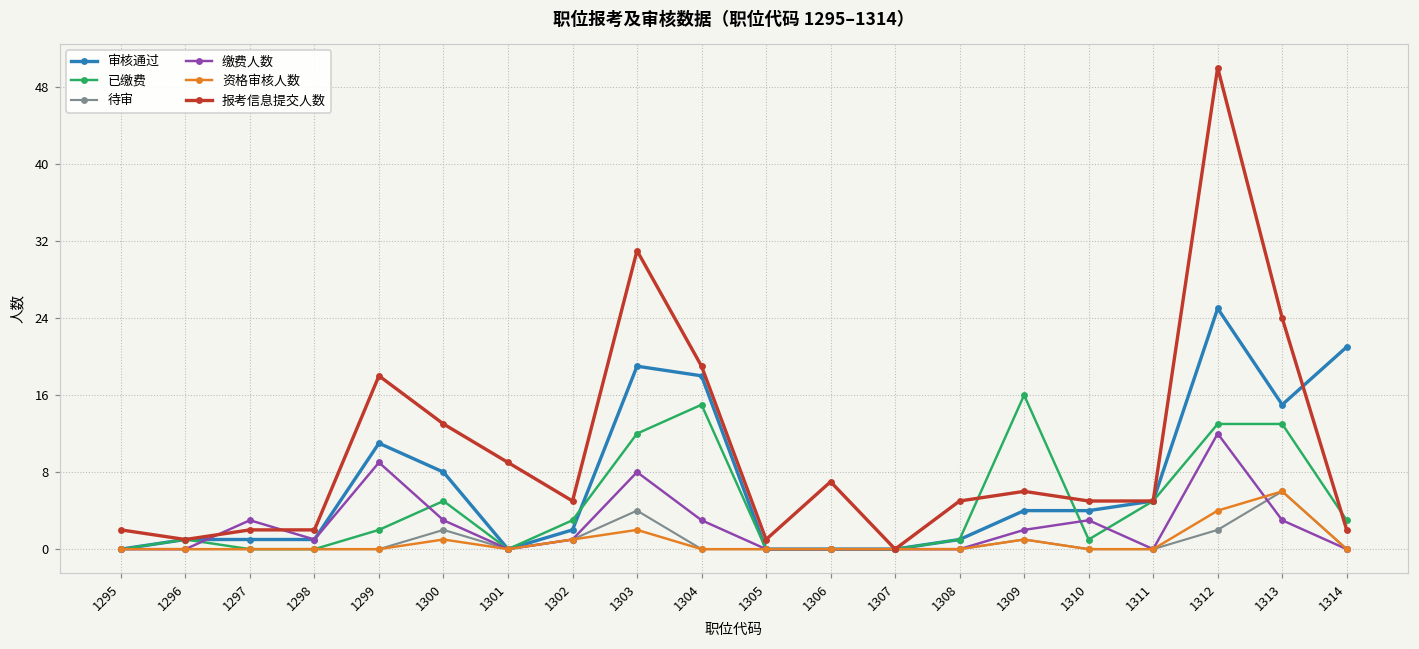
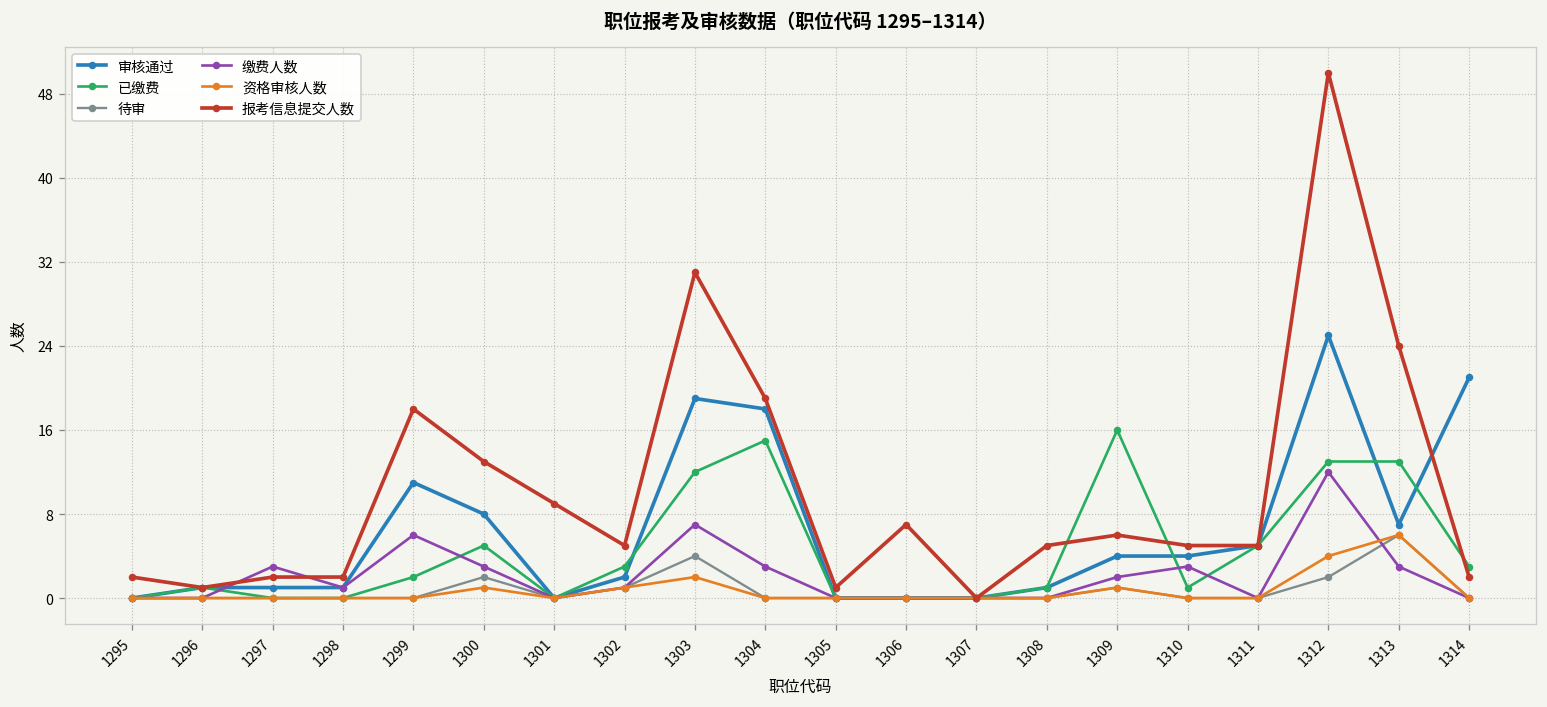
  {
    "审核通过": {
      "1297": 1,
      "1299": 11,
      "1300": 8,
      "1302": 2,
      "1303": 19,
      "1304": 18,
      "1309": 4,
      "1310": 4,
      "1312": 25,
-     "1313": 15,
+     "1313": 7,
      "1314": 21
    },
    "已缴费": {
      "1299": 2,
      "1300": 5,
      "1302": 3,
      "1303": 12,
      "1304": 15,
      "1309": 16,
      "1310": 1,
      "1312": 13,
      "1313": 13,
      "1314": 3
    },
    "待审": {
      "1300": 2,
      "1303": 4,
      "1312": 2
    },
    "缴费人数": {
      "1297": 3,
-     "1299": 9,
+     "1299": 6,
      "1300": 3,
-     "1303": 8,
+     "1303": 7,
      "1304": 3,
      "1309": 2,
      "1310": 3,
      "1312": 12,
      "1313": 3
    },
    "资格审核人数": {
      "1300": 1,
      "1303": 2,
      "1312": 4
    },
    "报考信息提交人数": {
      "1295": 2,
      "1297": 2,
      "1298": 2,
      "1299": 18,
      "1300": 13,
      "1301": 9,
      "1302": 5,
      "1303": 31,
      "1304": 19,
      "1305": 1,
      "1306": 7,
      "1308": 5,
      "1309": 6,
      "1310": 5,
      "1312": 50,
      "1313": 24,
      "1314": 2
    }
  }
